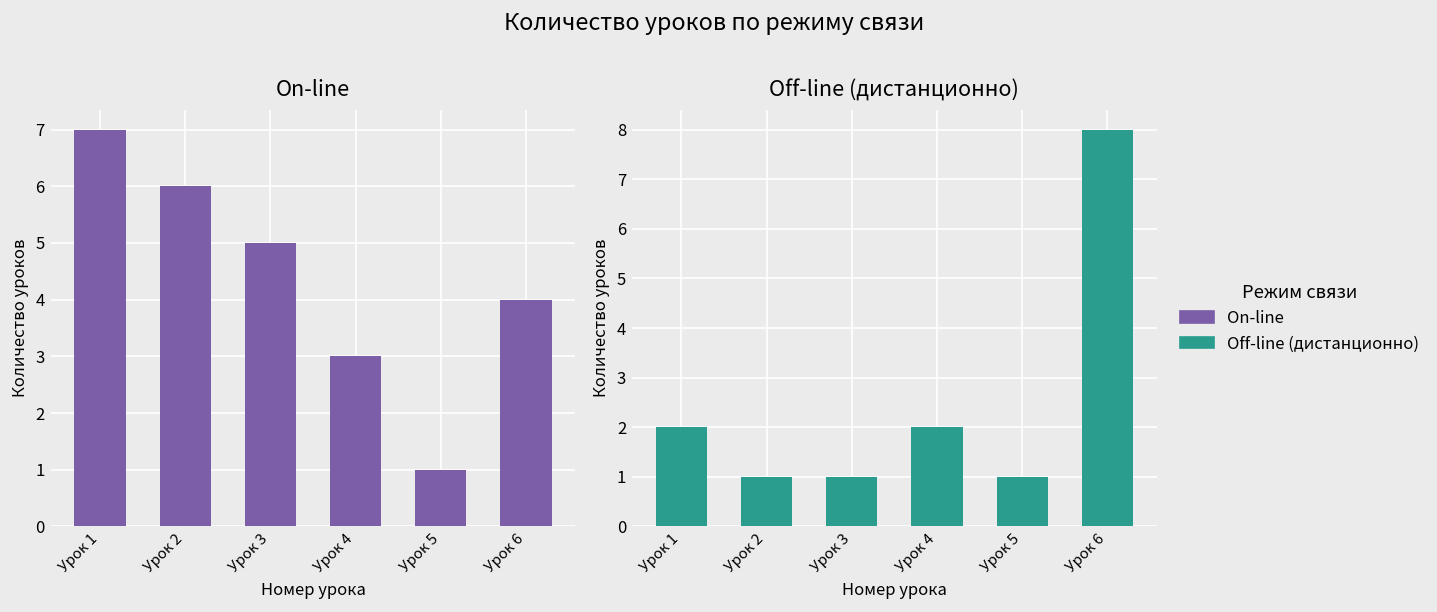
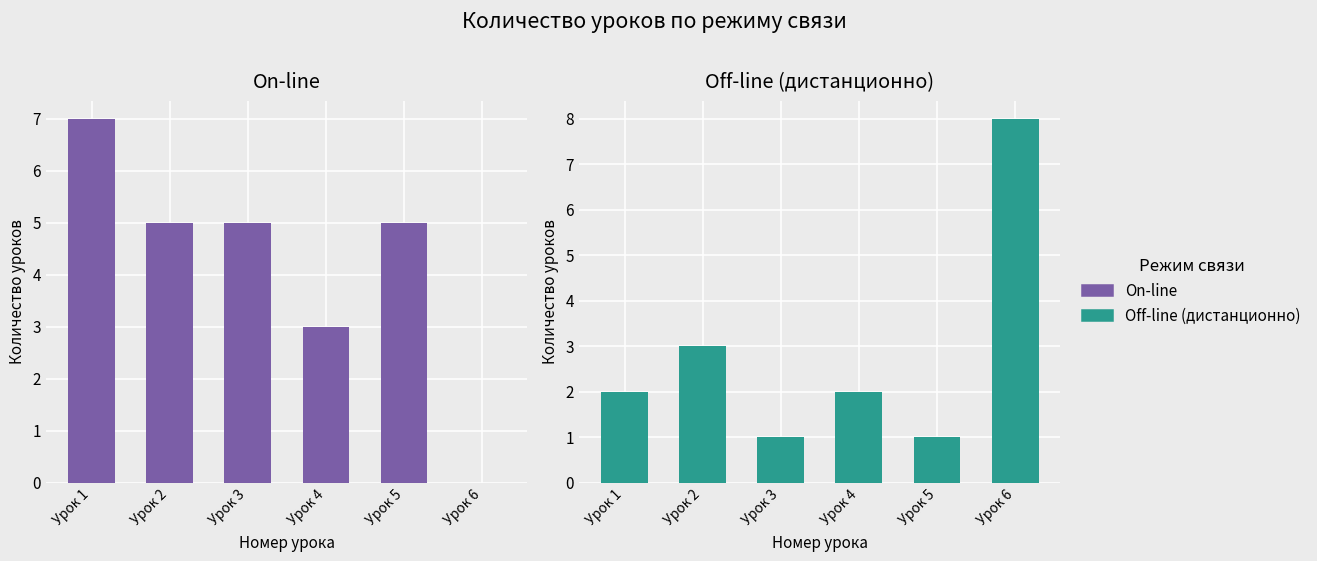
  {
    "On-line": {
      "Урок 1": 7,
-     "Урок 2": 6,
+     "Урок 2": 5,
      "Урок 3": 5,
      "Урок 4": 3,
-     "Урок 5": 1,
-     "Урок 6": 4
+     "Урок 5": 5,
+     "Урок 6": 0
    },
    "Off-line (дистанционно)": {
      "Урок 1": 2,
-     "Урок 2": 1,
+     "Урок 2": 3,
      "Урок 3": 1,
      "Урок 4": 2,
      "Урок 5": 1,
      "Урок 6": 8
    }
  }
